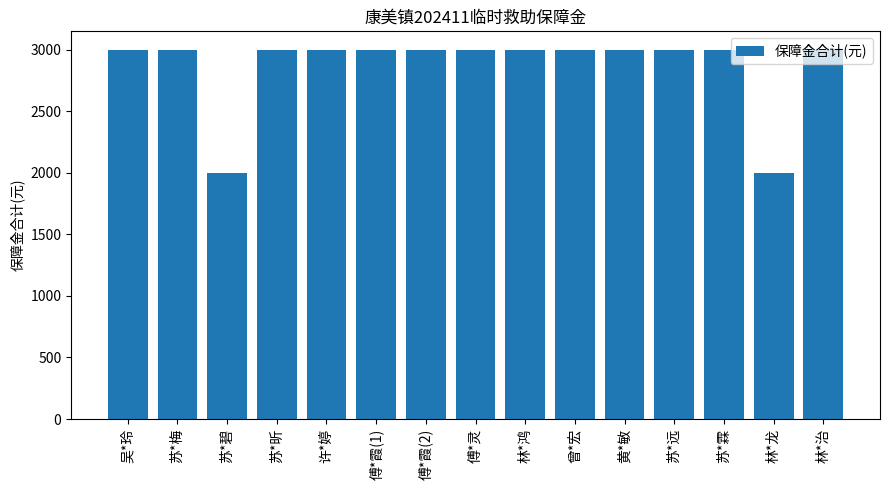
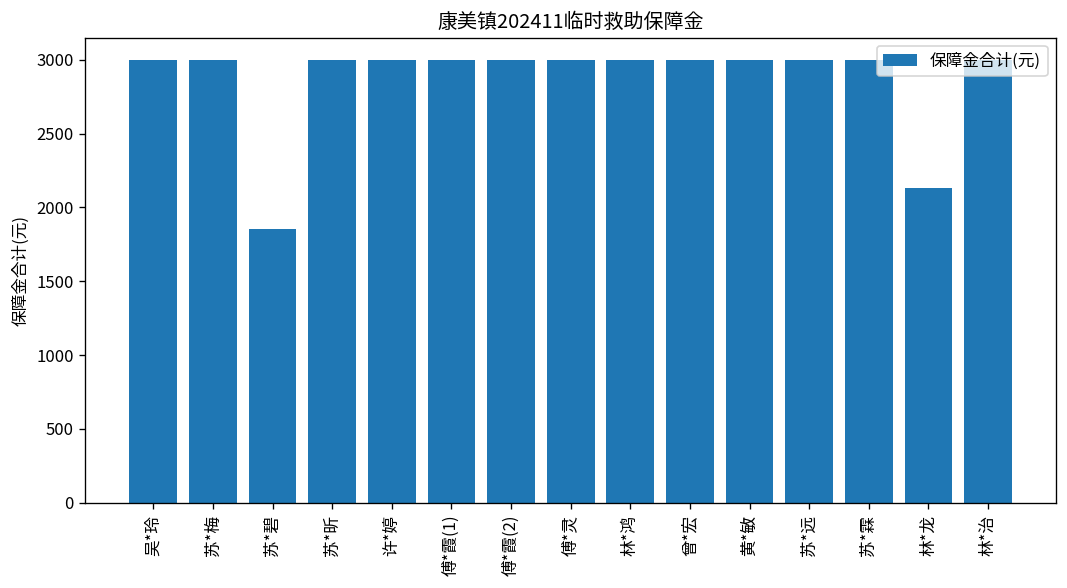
  {
    "吴*玲": 3000,
    "苏*梅": 3000,
-   "苏*碧": 2000,
+   "苏*碧": 1860,
    "苏*昕": 3000,
    "许*婷": 3000,
    "傅*霞(1)": 3000,
    "傅*霞(2)": 3000,
    "傅*灵": 3000,
    "林*鸿": 3000,
    "曾*宏": 3000,
    "黄*敏": 3000,
    "苏*远": 3000,
    "苏*霖": 3000,
-   "林*龙": 2000
+   "林*龙": 2130
  }
